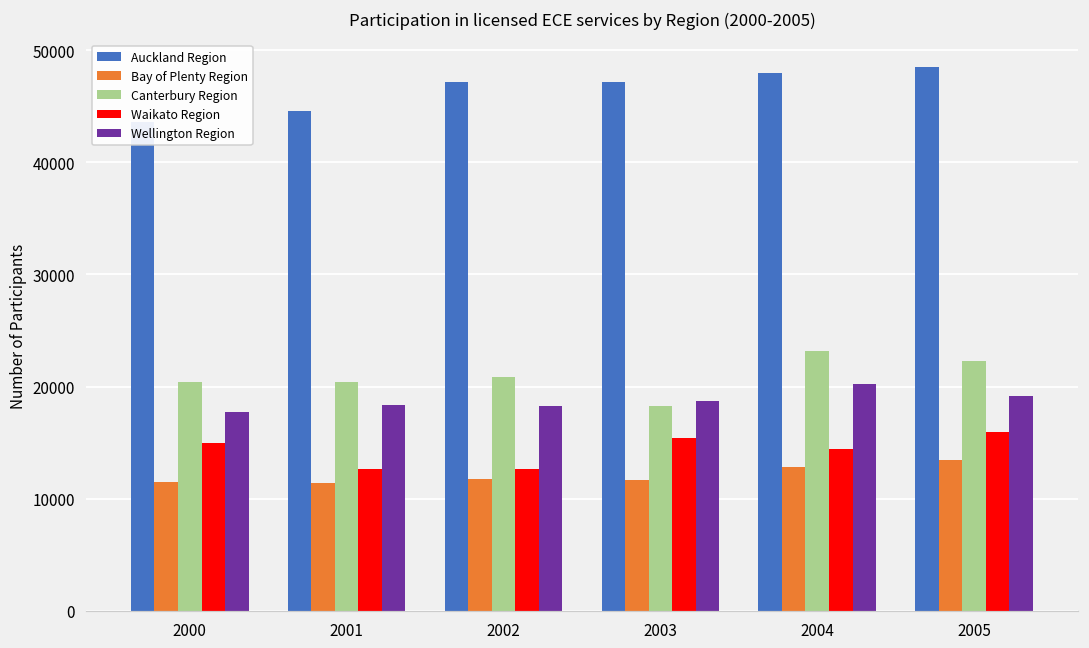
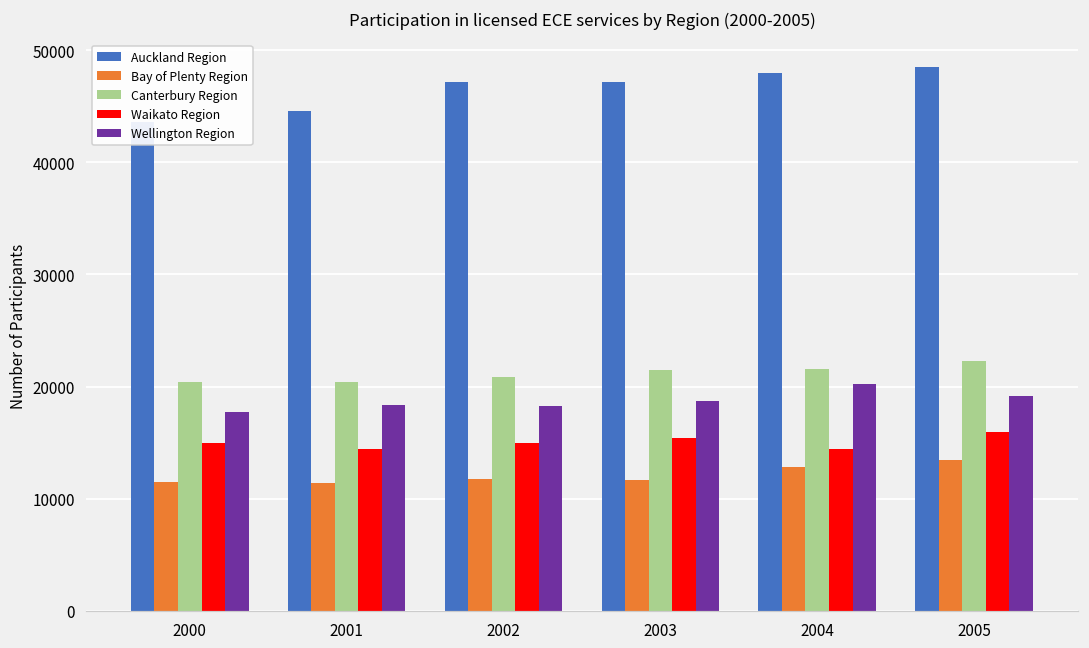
  {
    "Auckland Region": {
      "2001": 44600,
      "2002": 47200,
      "2003": 47200,
      "2004": 47900,
      "2005": 48500
    },
    "Bay of Plenty Region": {
      "2000": 11500,
      "2001": 11400,
      "2002": 11700,
      "2003": 11600,
      "2004": 12900,
      "2005": 13400
    },
    "Canterbury Region": {
      "2000": 20400,
      "2001": 20400,
      "2002": 20900,
-     "2003": 18300,
-     "2004": 23200,
+     "2003": 21500,
+     "2004": 21500,
      "2005": 22300
    },
    "Waikato Region": {
      "2000": 14900,
-     "2001": 12700,
-     "2002": 12600,
+     "2001": 14400,
+     "2002": 15000,
      "2003": 15500,
      "2004": 14400,
      "2005": 16000
    },
    "Wellington Region": {
      "2000": 17800,
      "2001": 18300,
      "2002": 18300,
      "2003": 18700,
      "2004": 20200,
      "2005": 19100
    }
  }
